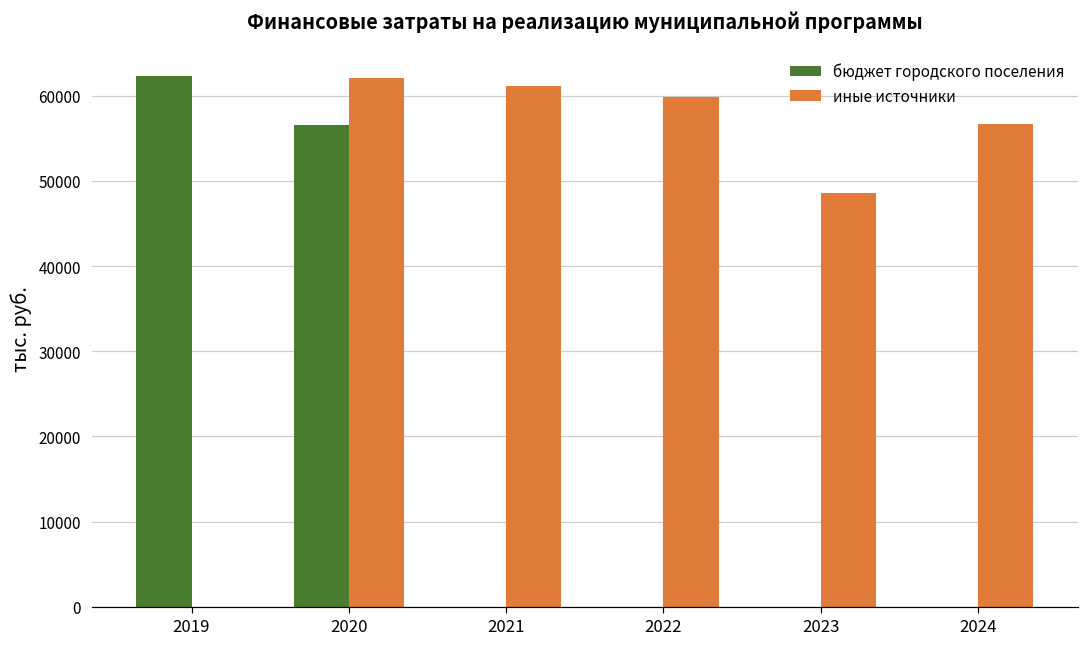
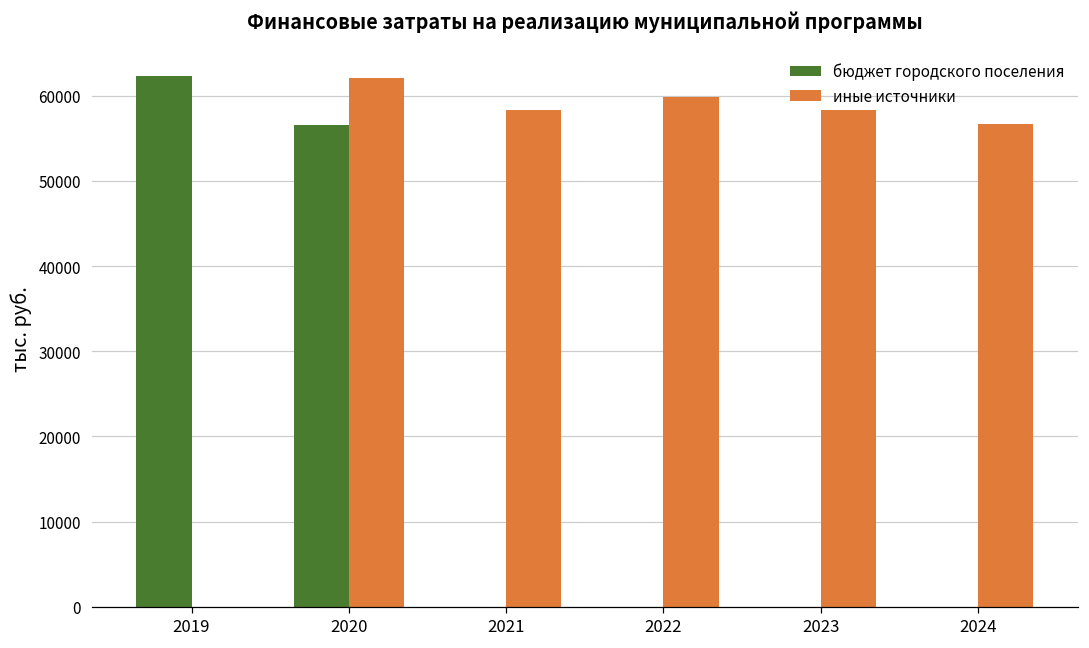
  {
    "бюджет городского поселения": {
      "2019": 62000,
      "2020": 57000,
      "2021": 0,
      "2022": 0,
      "2023": 0,
      "2024": 0
    },
    "иные источники": {
      "2019": 0,
      "2020": 62000,
-     "2021": 61000,
+     "2021": 58000,
      "2022": 60000,
-     "2023": 49000,
+     "2023": 58000,
      "2024": 57000
    }
  }
